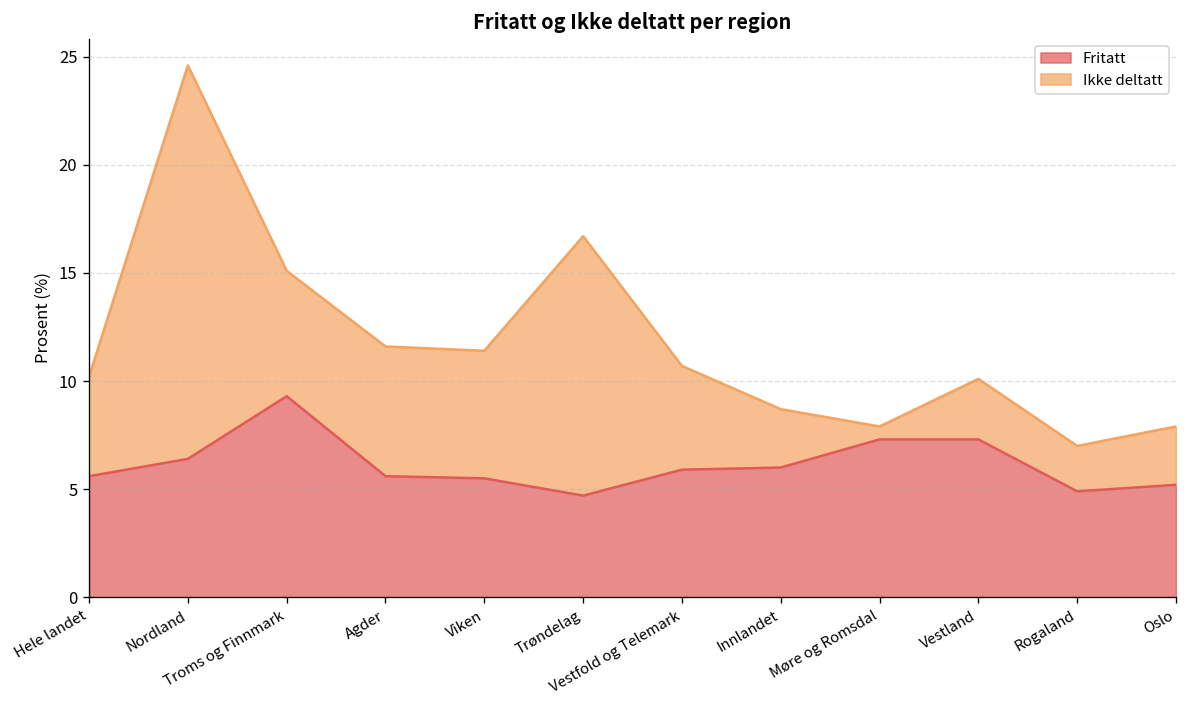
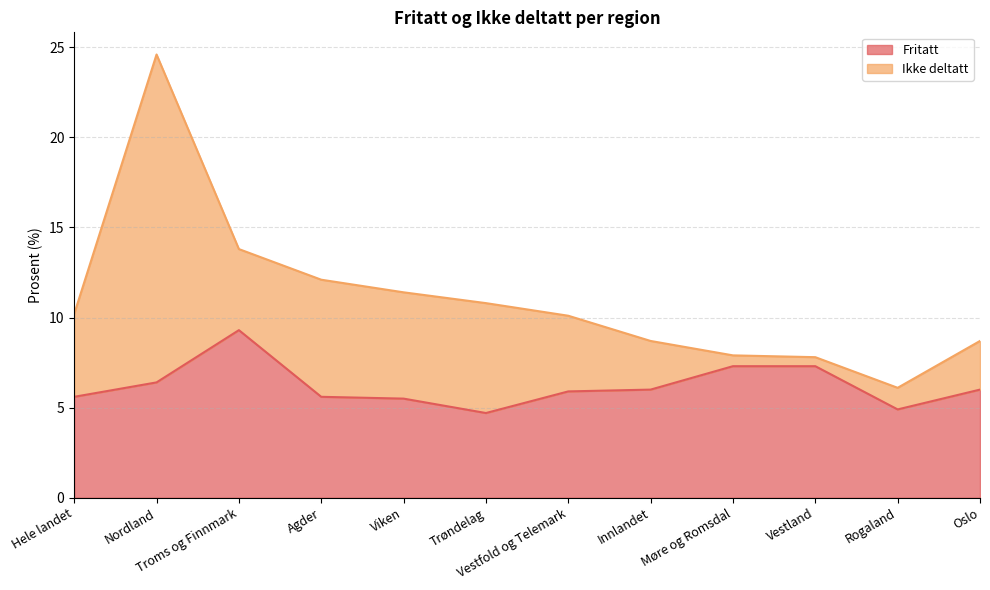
  {
    "Fritatt": {
      "Hele landet": 5.6,
      "Nordland": 6.4,
      "Troms og Finnmark": 9.3,
      "Agder": 5.6,
      "Viken": 5.5,
      "Trøndelag": 4.7,
      "Vestfold og Telemark": 5.9,
      "Innlandet": 6.0,
      "Møre og Romsdal": 7.3,
      "Vestland": 7.3,
      "Rogaland": 4.9,
-     "Oslo": 5.2
+     "Oslo": 6.0
    },
    "Ikke deltatt": {
      "Hele landet": 4.6,
      "Nordland": 18.2,
-     "Troms og Finnmark": 5.8,
-     "Agder": 6.0,
+     "Troms og Finnmark": 4.5,
+     "Agder": 6.5,
      "Viken": 5.9,
-     "Trøndelag": 12.0,
-     "Vestfold og Telemark": 4.8,
+     "Trøndelag": 6.1,
+     "Vestfold og Telemark": 4.2,
      "Innlandet": 2.7,
      "Møre og Romsdal": 0.6,
-     "Vestland": 2.8,
-     "Rogaland": 2.1,
+     "Vestland": 0.5,
+     "Rogaland": 1.2,
      "Oslo": 2.7
    }
  }
